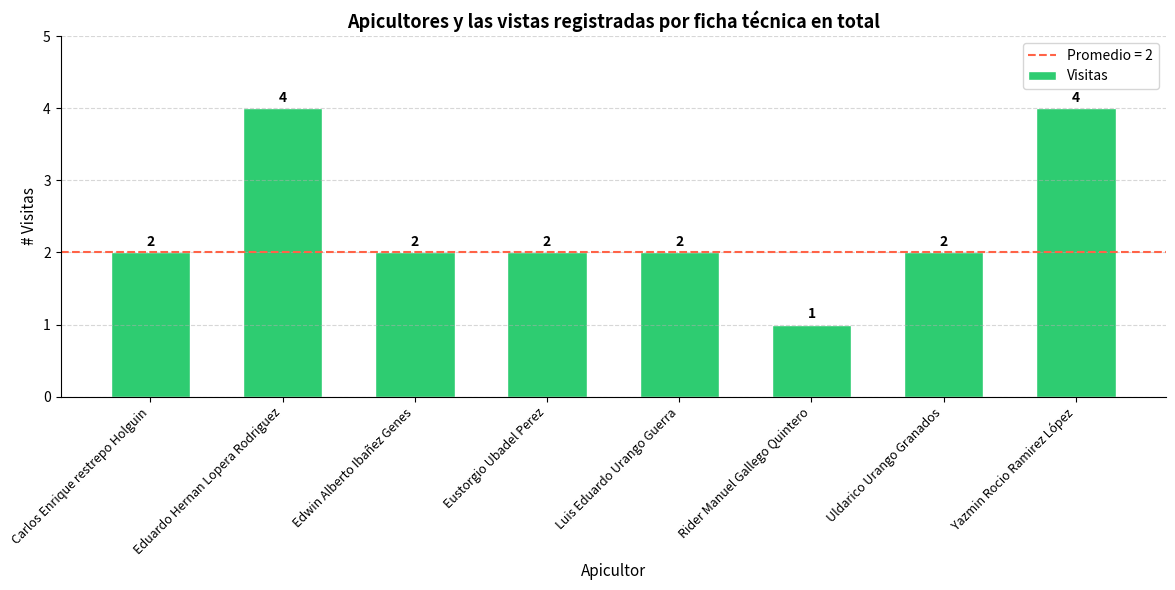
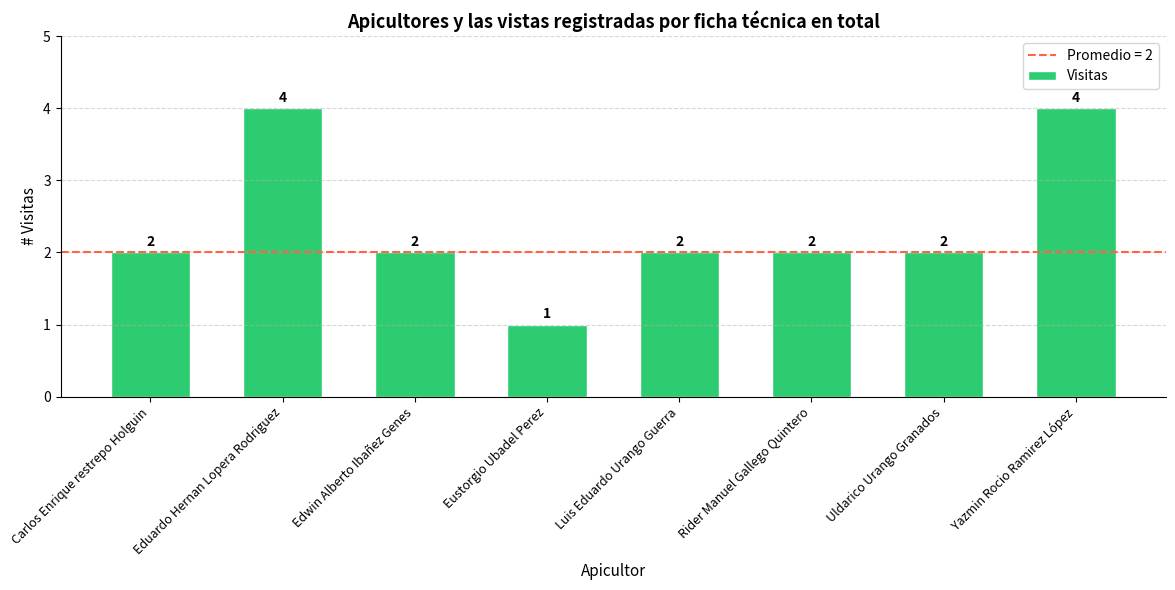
  {
    "Carlos Enrique restrepo Holguin": 2,
    "Eduardo Hernan Lopera Rodriguez": 4,
    "Edwin Alberto Ibañez Genes": 2,
-   "Eustorgio Ubadel Perez": 2,
+   "Eustorgio Ubadel Perez": 1,
    "Luis Eduardo Urango Guerra": 2,
-   "Rider Manuel Gallego Quintero": 1,
+   "Rider Manuel Gallego Quintero": 2,
    "Uldarico Urango Granados": 2,
    "Yazmin Rocio Ramirez López": 4
  }
